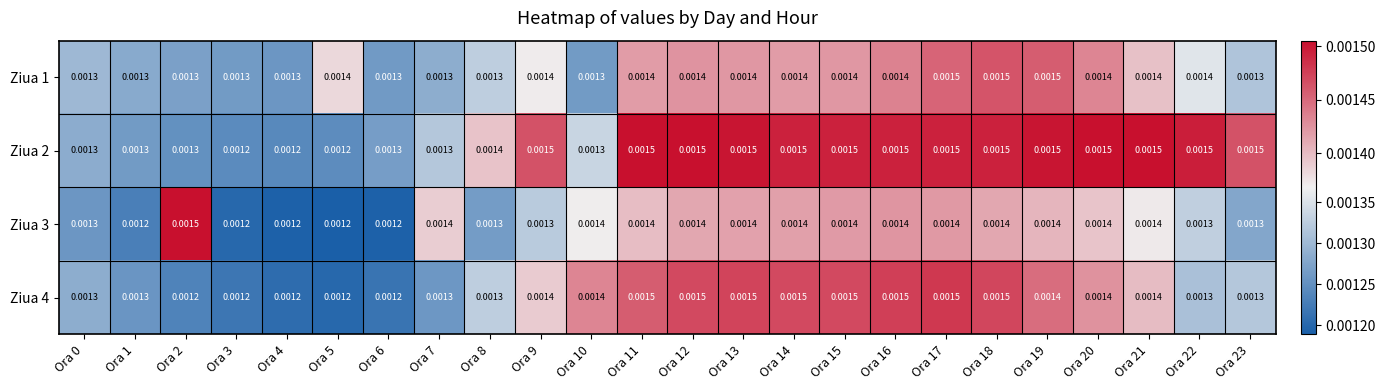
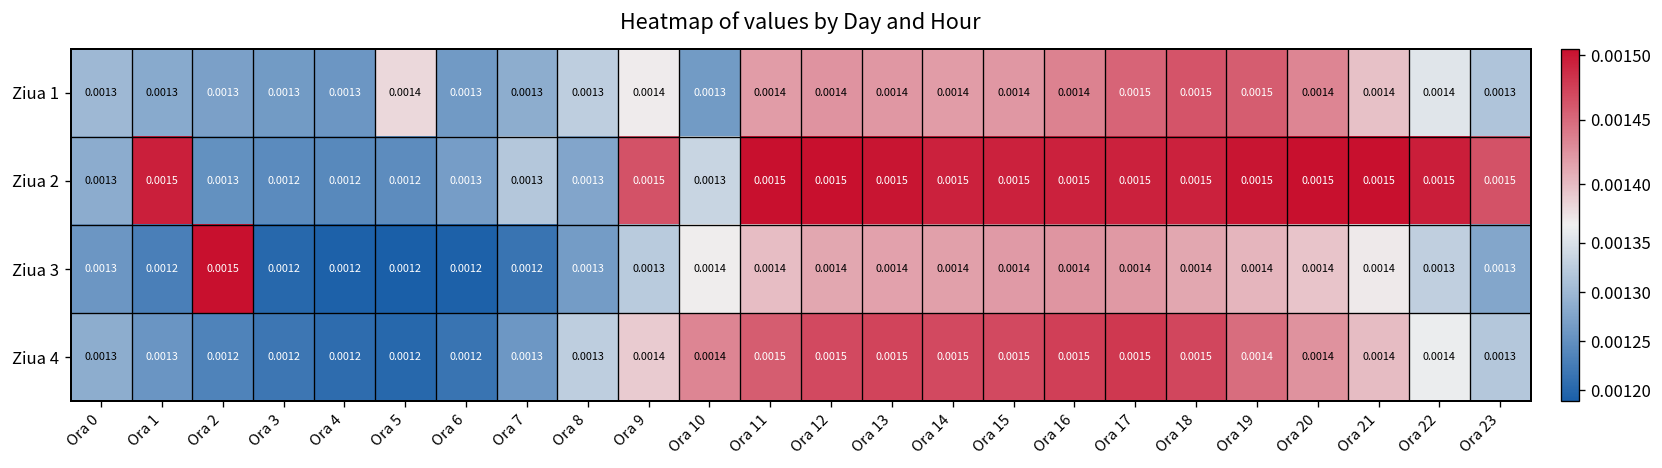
  {
    "Ziua 1": {
      "Ora 0": 0.0013,
      "Ora 1": 0.0013,
      "Ora 2": 0.0013,
      "Ora 3": 0.0013,
      "Ora 4": 0.0013,
      "Ora 5": 0.0014,
      "Ora 6": 0.0013,
      "Ora 7": 0.0013,
      "Ora 8": 0.0013,
      "Ora 9": 0.0014,
      "Ora 10": 0.0013,
      "Ora 11": 0.0014,
      "Ora 12": 0.0014,
      "Ora 13": 0.0014,
      "Ora 14": 0.0014,
      "Ora 15": 0.0014,
      "Ora 16": 0.0014,
      "Ora 17": 0.0015,
      "Ora 18": 0.0015,
      "Ora 19": 0.0015,
      "Ora 20": 0.0014,
      "Ora 21": 0.0014,
      "Ora 22": 0.0014,
      "Ora 23": 0.0013
    },
    "Ziua 2": {
      "Ora 0": 0.0013,
-     "Ora 1": 0.0013,
+     "Ora 1": 0.0015,
      "Ora 2": 0.0013,
      "Ora 3": 0.0012,
      "Ora 4": 0.0012,
      "Ora 5": 0.0012,
      "Ora 6": 0.0013,
      "Ora 7": 0.0013,
-     "Ora 8": 0.0014,
+     "Ora 8": 0.0013,
      "Ora 9": 0.0015,
      "Ora 10": 0.0013,
      "Ora 11": 0.0015,
      "Ora 12": 0.0015,
      "Ora 13": 0.0015,
      "Ora 14": 0.0015,
      "Ora 15": 0.0015,
      "Ora 16": 0.0015,
      "Ora 17": 0.0015,
      "Ora 18": 0.0015,
      "Ora 19": 0.0015,
      "Ora 20": 0.0015,
      "Ora 21": 0.0015,
      "Ora 22": 0.0015,
      "Ora 23": 0.0015
    },
    "Ziua 3": {
      "Ora 0": 0.0013,
      "Ora 1": 0.0012,
      "Ora 2": 0.0015,
      "Ora 3": 0.0012,
      "Ora 4": 0.0012,
      "Ora 5": 0.0012,
      "Ora 6": 0.0012,
-     "Ora 7": 0.0014,
+     "Ora 7": 0.0012,
      "Ora 8": 0.0013,
      "Ora 9": 0.0013,
      "Ora 10": 0.0014,
      "Ora 11": 0.0014,
      "Ora 12": 0.0014,
      "Ora 13": 0.0014,
      "Ora 14": 0.0014,
      "Ora 15": 0.0014,
      "Ora 16": 0.0014,
      "Ora 17": 0.0014,
      "Ora 18": 0.0014,
      "Ora 19": 0.0014,
      "Ora 20": 0.0014,
      "Ora 21": 0.0014,
      "Ora 22": 0.0013,
      "Ora 23": 0.0013
    },
    "Ziua 4": {
      "Ora 0": 0.0013,
      "Ora 1": 0.0013,
      "Ora 2": 0.0012,
      "Ora 3": 0.0012,
      "Ora 4": 0.0012,
      "Ora 5": 0.0012,
      "Ora 6": 0.0012,
      "Ora 7": 0.0013,
      "Ora 8": 0.0013,
      "Ora 9": 0.0014,
      "Ora 10": 0.0014,
      "Ora 11": 0.0015,
      "Ora 12": 0.0015,
      "Ora 13": 0.0015,
      "Ora 14": 0.0015,
      "Ora 15": 0.0015,
      "Ora 16": 0.0015,
      "Ora 17": 0.0015,
      "Ora 18": 0.0015,
      "Ora 19": 0.0014,
      "Ora 20": 0.0014,
      "Ora 21": 0.0014,
-     "Ora 22": 0.0013,
+     "Ora 22": 0.0014,
      "Ora 23": 0.0013
    }
  }
